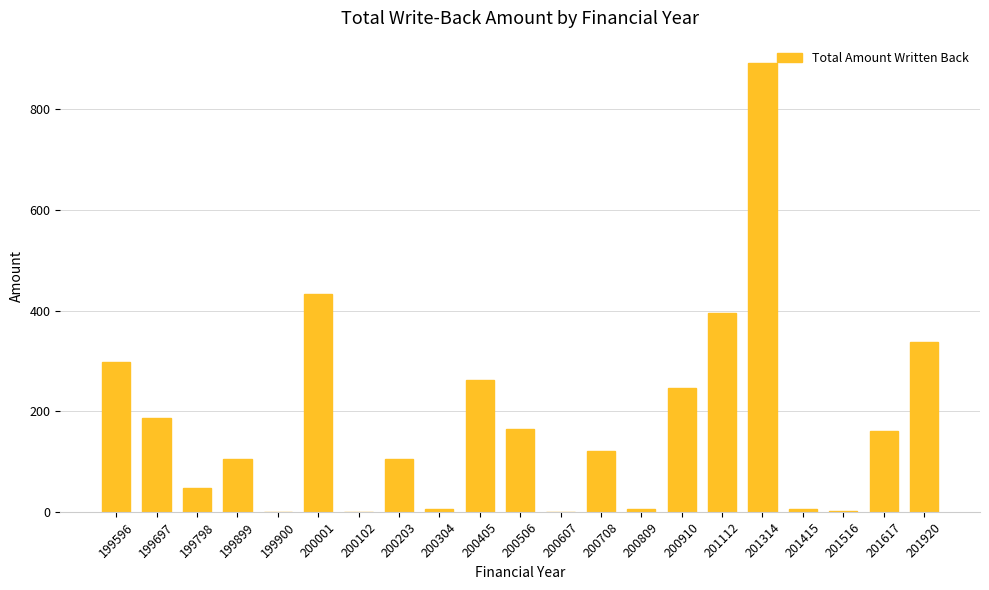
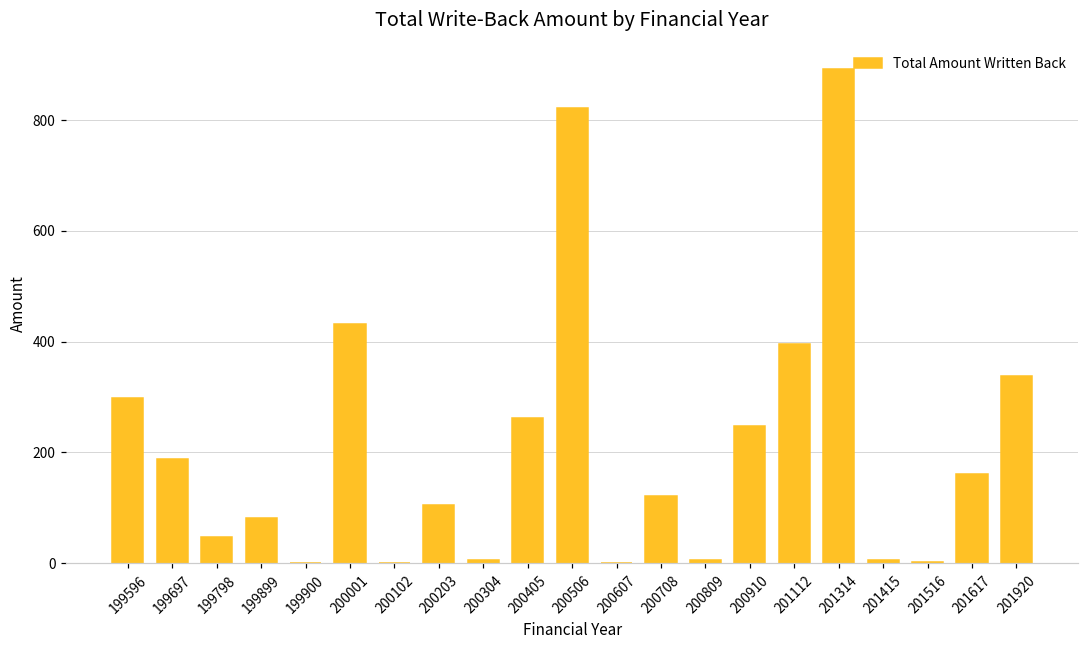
  {
    "199596": 300,
    "199697": 190,
    "199798": 50,
-   "199899": 100,
+   "199899": 80,
    "200001": 430,
    "200203": 100,
    "200304": 10,
    "200405": 260,
-   "200506": 160,
+   "200506": 820,
    "200708": 120,
    "200809": 10,
    "200910": 250,
    "201112": 400,
    "201314": 890,
    "201415": 10,
    "201617": 160,
    "201920": 340
  }
